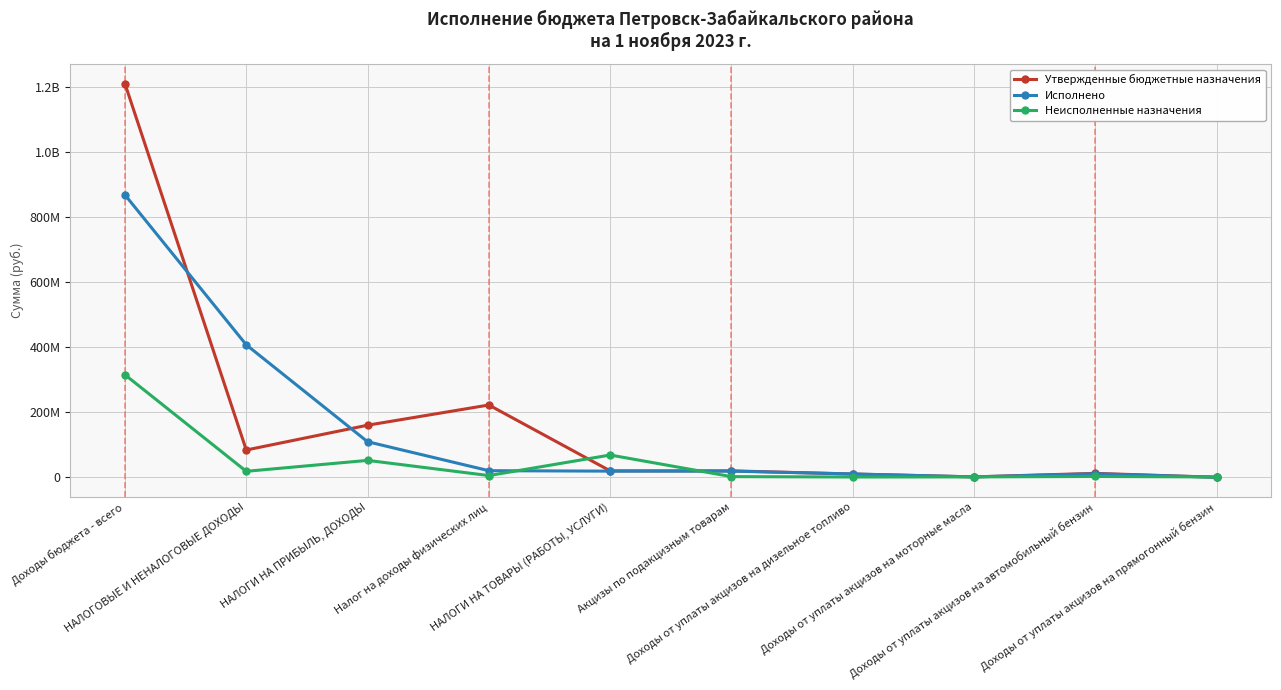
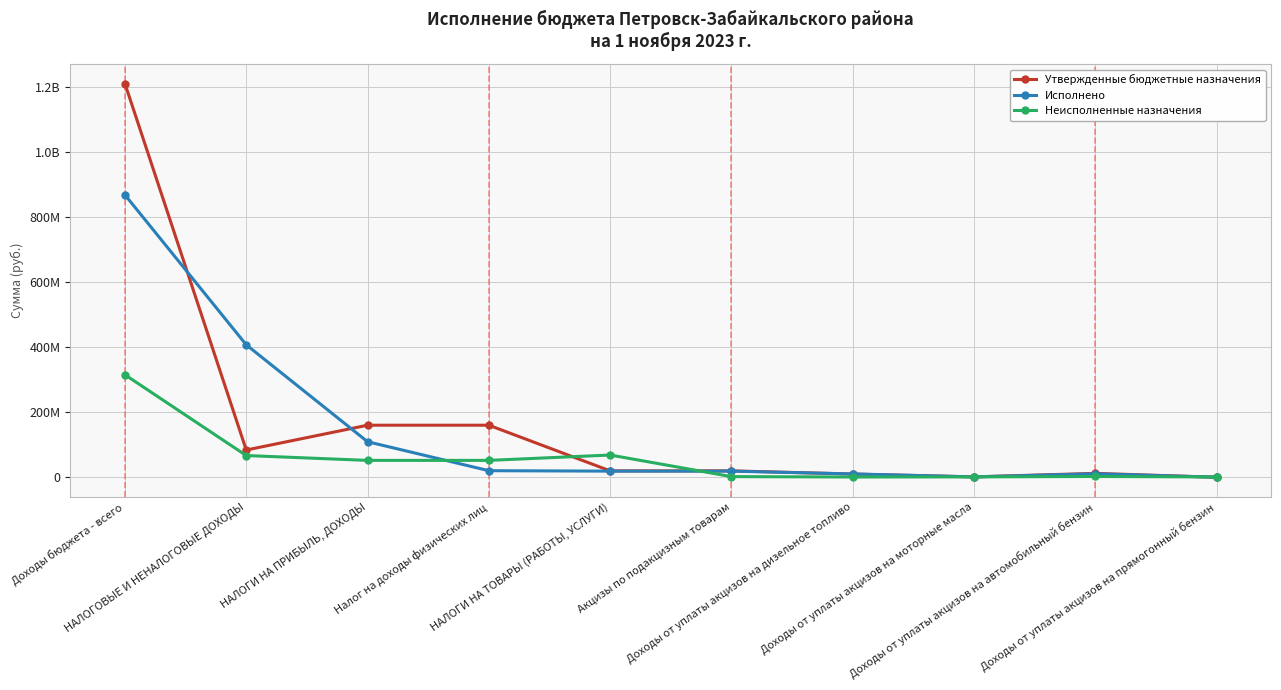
  {
    "Утвержденные бюджетные назначения": {
      "Доходы бюджета - всего": 1210000000,
      "НАЛОГОВЫЕ И НЕНАЛОГОВЫЕ ДОХОДЫ": 80000000,
      "НАЛОГИ НА ПРИБЫЛЬ, ДОХОДЫ": 160000000,
-     "Налог на доходы физических лиц": 220000000
+     "Налог на доходы физических лиц": 160000000
    },
    "Исполнено": {
      "Доходы бюджета - всего": 870000000,
      "НАЛОГОВЫЕ И НЕНАЛОГОВЫЕ ДОХОДЫ": 410000000,
      "НАЛОГИ НА ПРИБЫЛЬ, ДОХОДЫ": 110000000,
      "Налог на доходы физических лиц": 20000000
    },
    "Неисполненные назначения": {
      "Доходы бюджета - всего": 310000000,
-     "НАЛОГОВЫЕ И НЕНАЛОГОВЫЕ ДОХОДЫ": 20000000,
+     "НАЛОГОВЫЕ И НЕНАЛОГОВЫЕ ДОХОДЫ": 70000000,
      "НАЛОГИ НА ПРИБЫЛЬ, ДОХОДЫ": 50000000,
-     "Налог на доходы физических лиц": 0,
+     "Налог на доходы физических лиц": 50000000,
      "НАЛОГИ НА ТОВАРЫ (РАБОТЫ, УСЛУГИ)": 70000000,
      "Акцизы по подакцизным товарам": 0,
      "Доходы от уплаты акцизов на дизельное топливо": 0,
      "Доходы от уплаты акцизов на автомобильный бензин": 0
    }
  }
